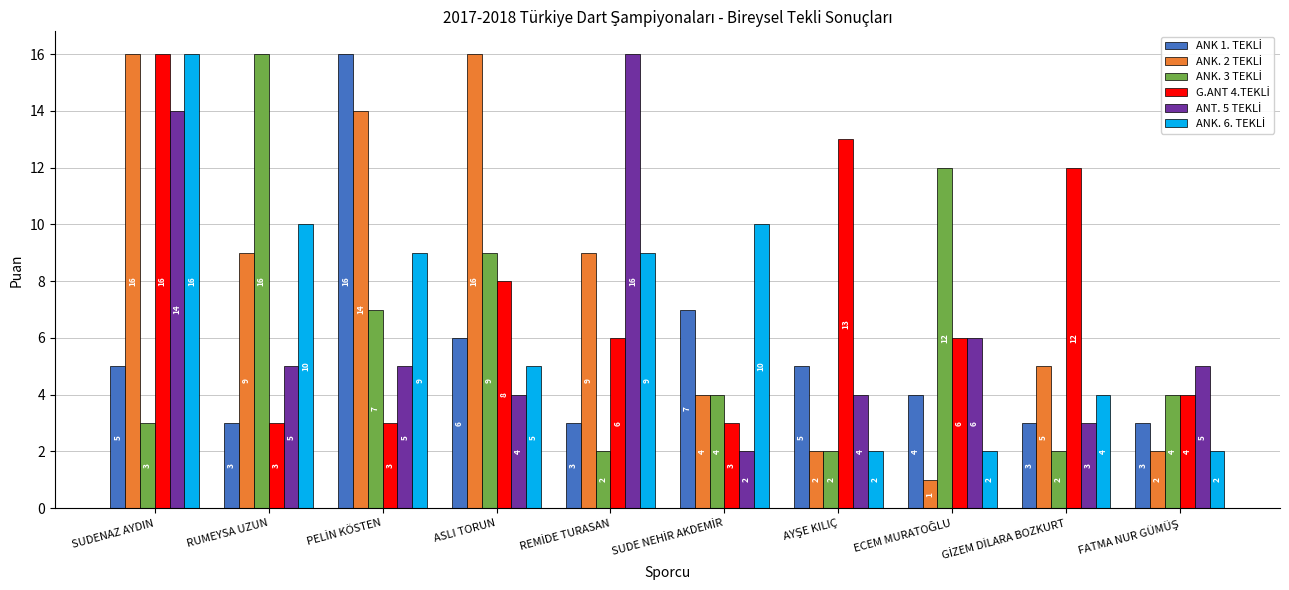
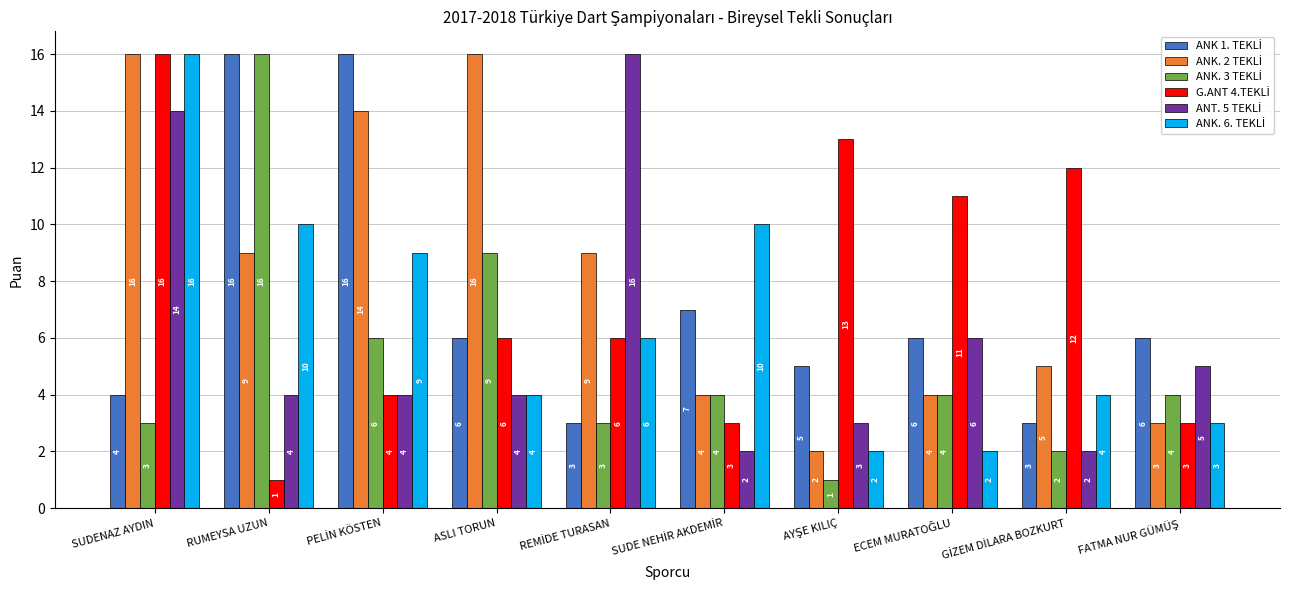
  {
    "ANK 1. TEKLİ": {
-     "SUDENAZ AYDIN": 5,
-     "RUMEYSA UZUN": 3,
+     "SUDENAZ AYDIN": 4,
+     "RUMEYSA UZUN": 16,
      "PELİN KÖSTEN": 16,
      "ASLI TORUN": 6,
      "REMİDE TURASAN": 3,
      "SUDE NEHİR AKDEMİR": 7,
      "AYŞE KILIÇ": 5,
-     "ECEM MURATOĞLU": 4,
+     "ECEM MURATOĞLU": 6,
      "GİZEM DİLARA BOZKURT": 3,
-     "FATMA NUR GÜMÜŞ": 3
+     "FATMA NUR GÜMÜŞ": 6
    },
    "ANK. 2 TEKLİ": {
      "SUDENAZ AYDIN": 16,
      "RUMEYSA UZUN": 9,
      "PELİN KÖSTEN": 14,
      "ASLI TORUN": 16,
      "REMİDE TURASAN": 9,
      "SUDE NEHİR AKDEMİR": 4,
      "AYŞE KILIÇ": 2,
-     "ECEM MURATOĞLU": 1,
+     "ECEM MURATOĞLU": 4,
      "GİZEM DİLARA BOZKURT": 5,
-     "FATMA NUR GÜMÜŞ": 2
+     "FATMA NUR GÜMÜŞ": 3
    },
    "ANK. 3 TEKLİ": {
      "SUDENAZ AYDIN": 3,
      "RUMEYSA UZUN": 16,
-     "PELİN KÖSTEN": 7,
+     "PELİN KÖSTEN": 6,
      "ASLI TORUN": 9,
-     "REMİDE TURASAN": 2,
+     "REMİDE TURASAN": 3,
      "SUDE NEHİR AKDEMİR": 4,
-     "AYŞE KILIÇ": 2,
-     "ECEM MURATOĞLU": 12,
+     "AYŞE KILIÇ": 1,
+     "ECEM MURATOĞLU": 4,
      "GİZEM DİLARA BOZKURT": 2,
      "FATMA NUR GÜMÜŞ": 4
    },
    "G.ANT 4.TEKLİ": {
      "SUDENAZ AYDIN": 16,
-     "RUMEYSA UZUN": 3,
-     "PELİN KÖSTEN": 3,
-     "ASLI TORUN": 8,
+     "RUMEYSA UZUN": 1,
+     "PELİN KÖSTEN": 4,
+     "ASLI TORUN": 6,
      "REMİDE TURASAN": 6,
      "SUDE NEHİR AKDEMİR": 3,
      "AYŞE KILIÇ": 13,
-     "ECEM MURATOĞLU": 6,
+     "ECEM MURATOĞLU": 11,
      "GİZEM DİLARA BOZKURT": 12,
-     "FATMA NUR GÜMÜŞ": 4
+     "FATMA NUR GÜMÜŞ": 3
    },
    "ANT. 5 TEKLİ": {
      "SUDENAZ AYDIN": 14,
-     "RUMEYSA UZUN": 5,
-     "PELİN KÖSTEN": 5,
+     "RUMEYSA UZUN": 4,
+     "PELİN KÖSTEN": 4,
      "ASLI TORUN": 4,
      "REMİDE TURASAN": 16,
      "SUDE NEHİR AKDEMİR": 2,
-     "AYŞE KILIÇ": 4,
+     "AYŞE KILIÇ": 3,
      "ECEM MURATOĞLU": 6,
-     "GİZEM DİLARA BOZKURT": 3,
+     "GİZEM DİLARA BOZKURT": 2,
      "FATMA NUR GÜMÜŞ": 5
    },
    "ANK. 6. TEKLİ": {
      "SUDENAZ AYDIN": 16,
      "RUMEYSA UZUN": 10,
      "PELİN KÖSTEN": 9,
-     "ASLI TORUN": 5,
-     "REMİDE TURASAN": 9,
+     "ASLI TORUN": 4,
+     "REMİDE TURASAN": 6,
      "SUDE NEHİR AKDEMİR": 10,
      "AYŞE KILIÇ": 2,
      "ECEM MURATOĞLU": 2,
      "GİZEM DİLARA BOZKURT": 4,
-     "FATMA NUR GÜMÜŞ": 2
+     "FATMA NUR GÜMÜŞ": 3
    }
  }
